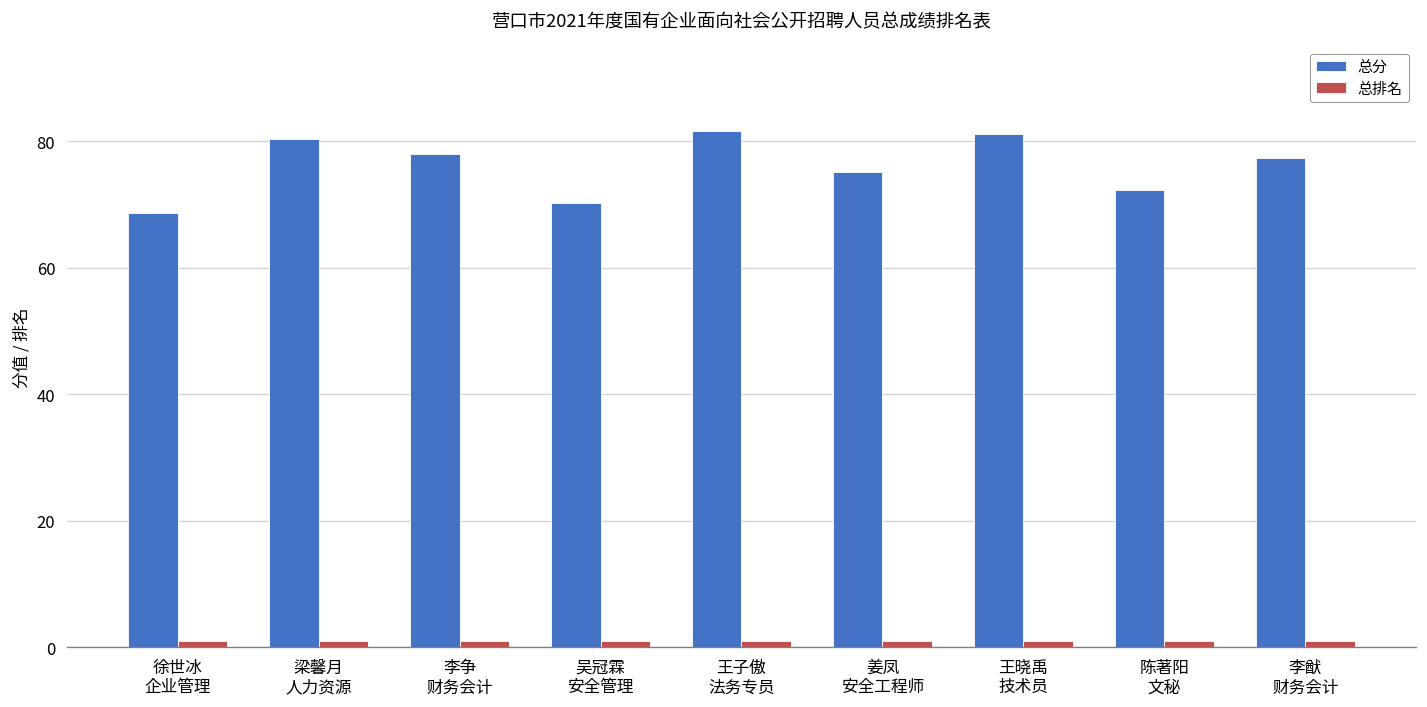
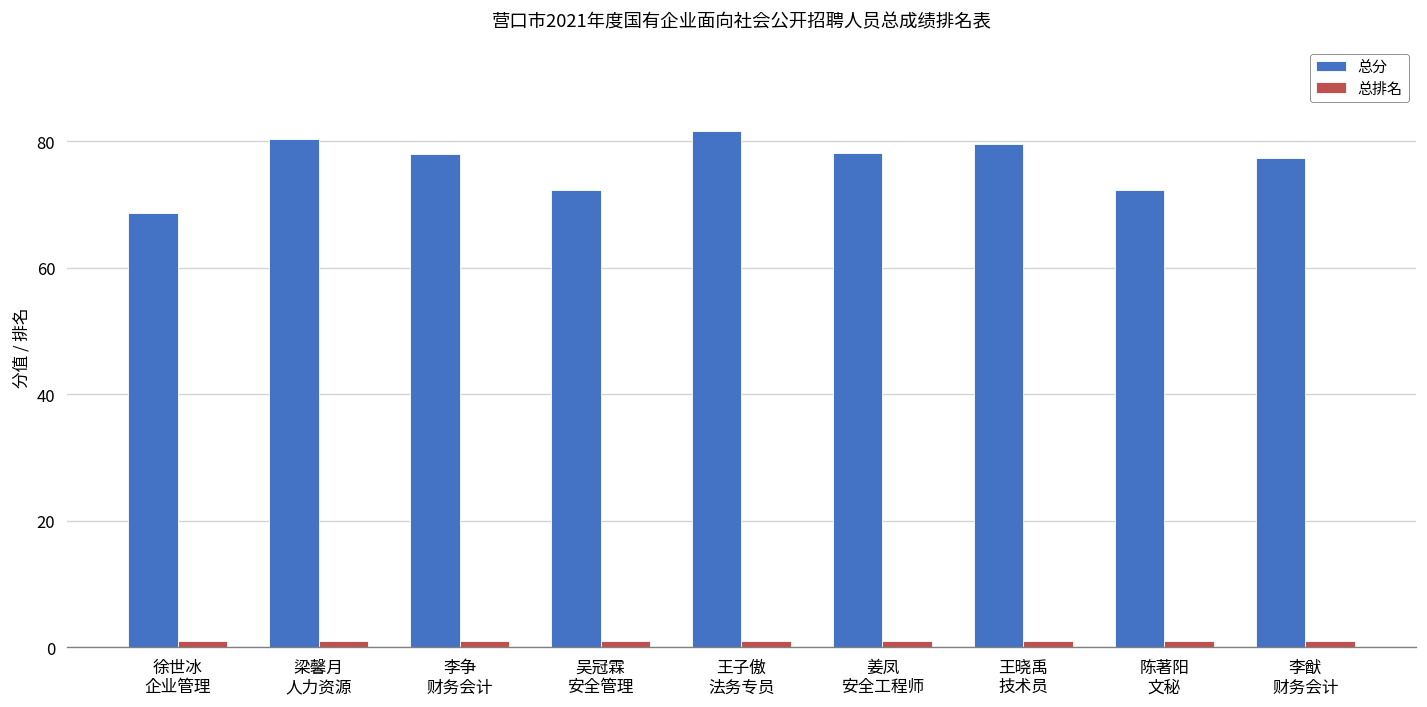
  {
    "总分": {
      "徐世冰 企业管理": 69,
      "梁馨月 人力资源": 80,
      "李争 财务会计": 78,
-     "吴冠霖 安全管理": 70,
+     "吴冠霖 安全管理": 72,
      "王子傲 法务专员": 82,
-     "姜凤 安全工程师": 75,
-     "王晓禹 技术员": 81,
+     "姜凤 安全工程师": 78,
+     "王晓禹 技术员": 80,
      "陈著阳 文秘": 72,
      "李猷 财务会计": 77
    },
    "总排名": {
      "徐世冰 企业管理": 1,
      "梁馨月 人力资源": 1,
      "李争 财务会计": 1,
      "吴冠霖 安全管理": 1,
      "王子傲 法务专员": 1,
      "姜凤 安全工程师": 1,
      "王晓禹 技术员": 1,
      "陈著阳 文秘": 1,
      "李猷 财务会计": 1
    }
  }
